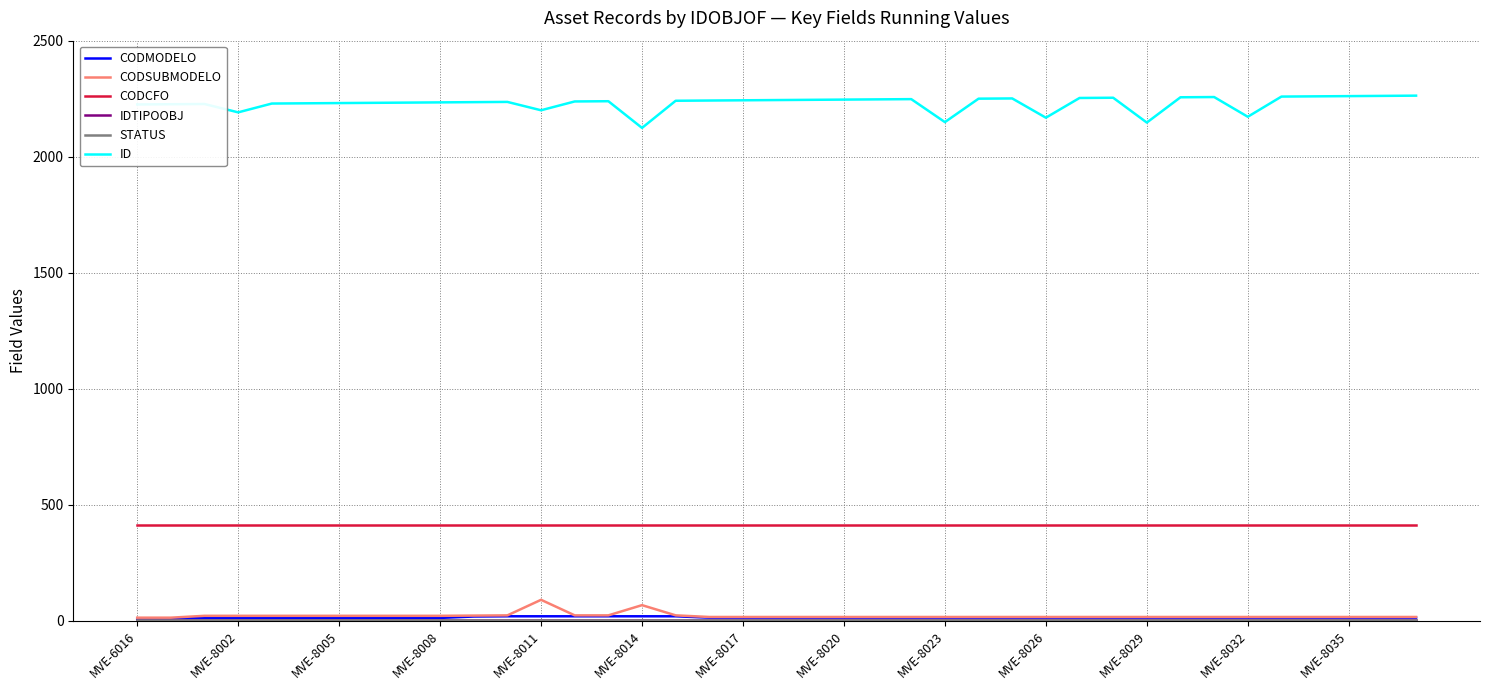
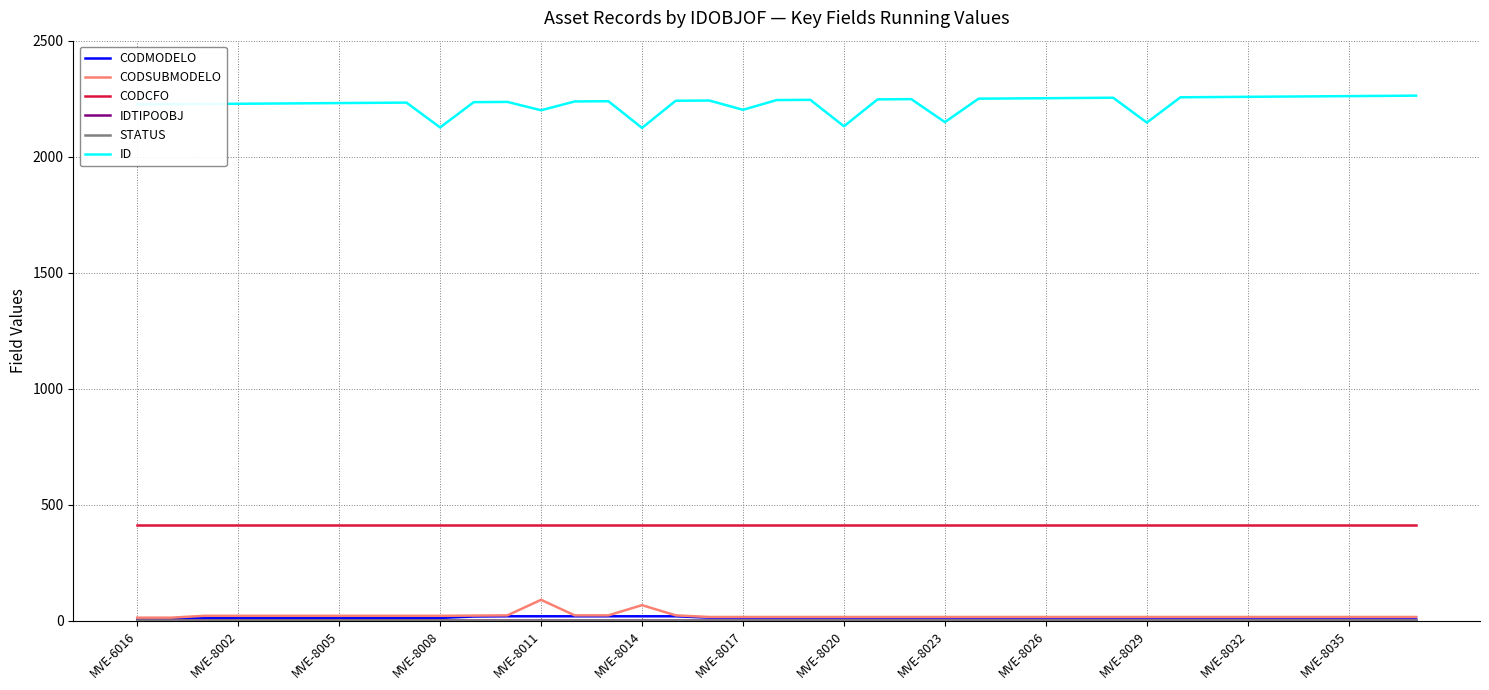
  {
    "CODMODELO": {
      "MVE-8011": 20,
      "MVE-8014": 20
    },
    "CODSUBMODELO": {
      "MVE-8011": 90,
      "MVE-8014": 70
    },
    "CODCFO": {
      "MVE-6016": 410,
      "MVE-8002": 410,
      "MVE-8005": 410,
      "MVE-8008": 410,
      "MVE-8011": 410,
      "MVE-8014": 410,
      "MVE-8017": 410,
      "MVE-8020": 410,
      "MVE-8023": 410,
      "MVE-8026": 410,
      "MVE-8029": 410,
      "MVE-8032": 410,
      "MVE-8035": 410
    },
    "STATUS": {
      "MVE-8002": 0,
      "MVE-8005": 0,
      "MVE-8008": 0,
      "MVE-8017": 0,
      "MVE-8020": 0,
      "MVE-8023": 0,
      "MVE-8026": 0,
      "MVE-8029": 0,
      "MVE-8032": 0,
      "MVE-8035": 0
    },
    "ID": {
-     "MVE-8002": 2190,
+     "MVE-8002": 2230,
      "MVE-8005": 2230,
-     "MVE-8008": 2230,
+     "MVE-8008": 2130,
      "MVE-8011": 2200,
      "MVE-8014": 2120,
-     "MVE-8017": 2240,
-     "MVE-8020": 2250,
+     "MVE-8017": 2200,
+     "MVE-8020": 2130,
      "MVE-8023": 2150,
-     "MVE-8026": 2170,
+     "MVE-8026": 2250,
      "MVE-8029": 2150,
-     "MVE-8032": 2170,
+     "MVE-8032": 2260,
      "MVE-8035": 2260
    }
  }
